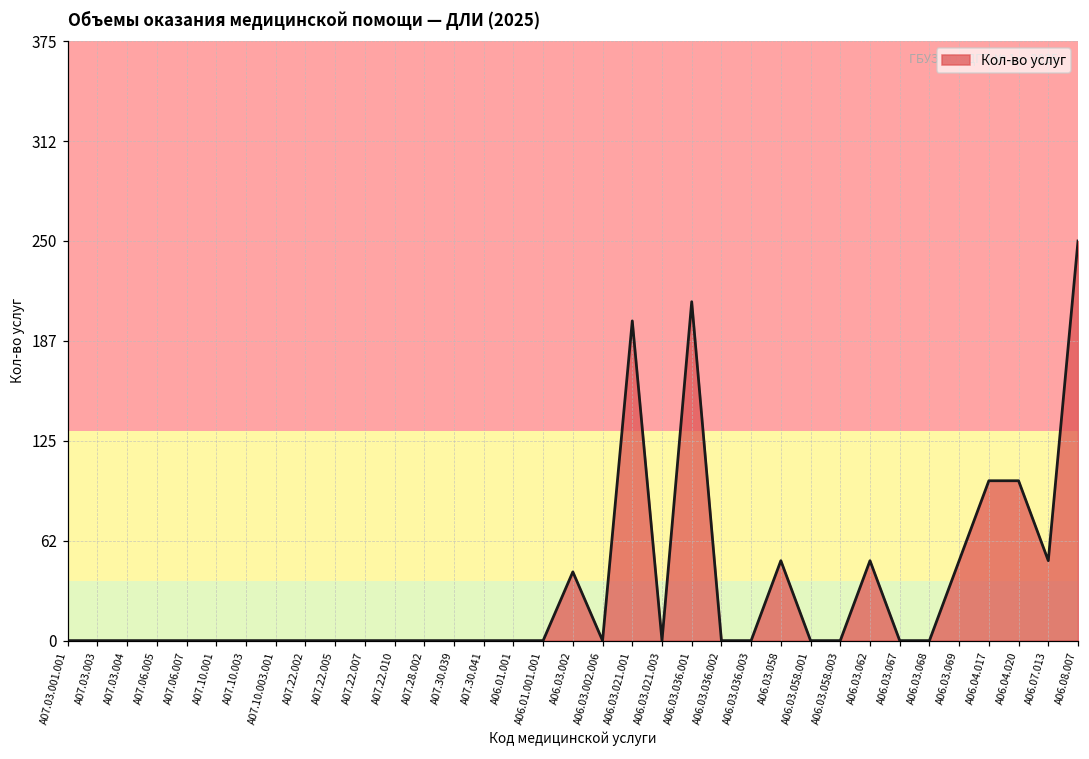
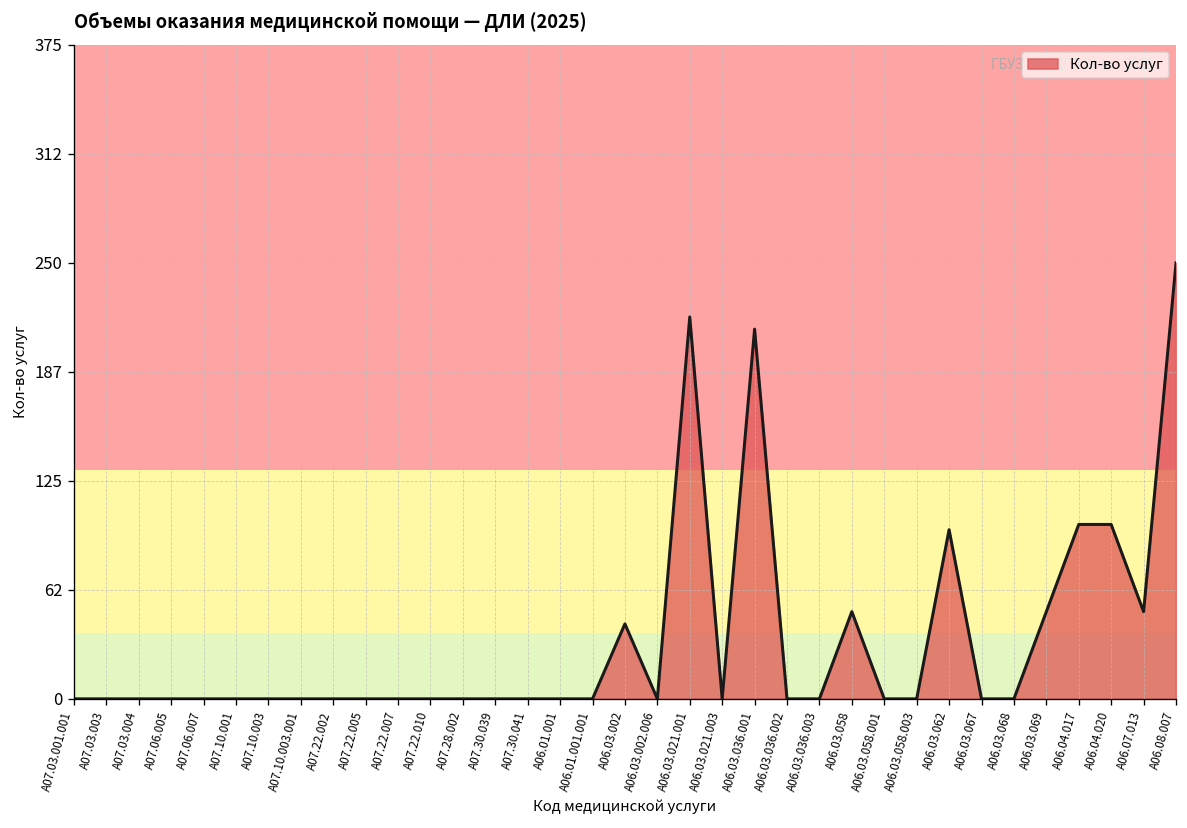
  {
    "A07.03.001.001": 0,
    "A07.03.003": 0,
    "A07.03.004": 0,
    "A07.06.005": 0,
    "A07.06.007": 0,
    "A07.10.001": 0,
    "A07.10.003": 0,
    "A07.10.003.001": 0,
    "A07.22.002": 0,
    "A07.22.005": 0,
    "A07.22.007": 0,
    "A07.22.010": 0,
    "A07.28.002": 0,
    "A07.30.039": 0,
    "A07.30.041": 0,
    "A06.01.001": 0,
    "A06.01.001.001": 0,
    "A06.03.002": 43,
    "A06.03.002.006": 0,
-   "A06.03.021.001": 200,
+   "A06.03.021.001": 219,
    "A06.03.021.003": 0,
    "A06.03.036.001": 212,
    "A06.03.036.002": 0,
    "A06.03.036.003": 0,
    "A06.03.058": 50,
    "A06.03.058.001": 0,
    "A06.03.058.003": 0,
-   "A06.03.062": 50,
+   "A06.03.062": 97,
    "A06.03.067": 0,
    "A06.03.068": 0,
    "A06.03.069": 50,
    "A06.04.017": 100,
    "A06.04.020": 100,
    "A06.07.013": 50,
    "A06.08.007": 250
  }
